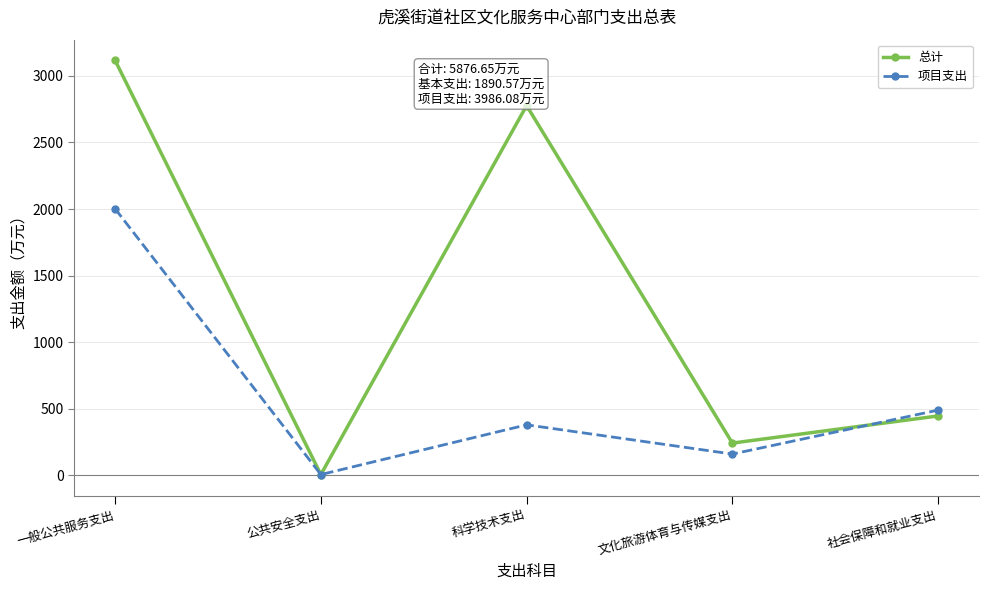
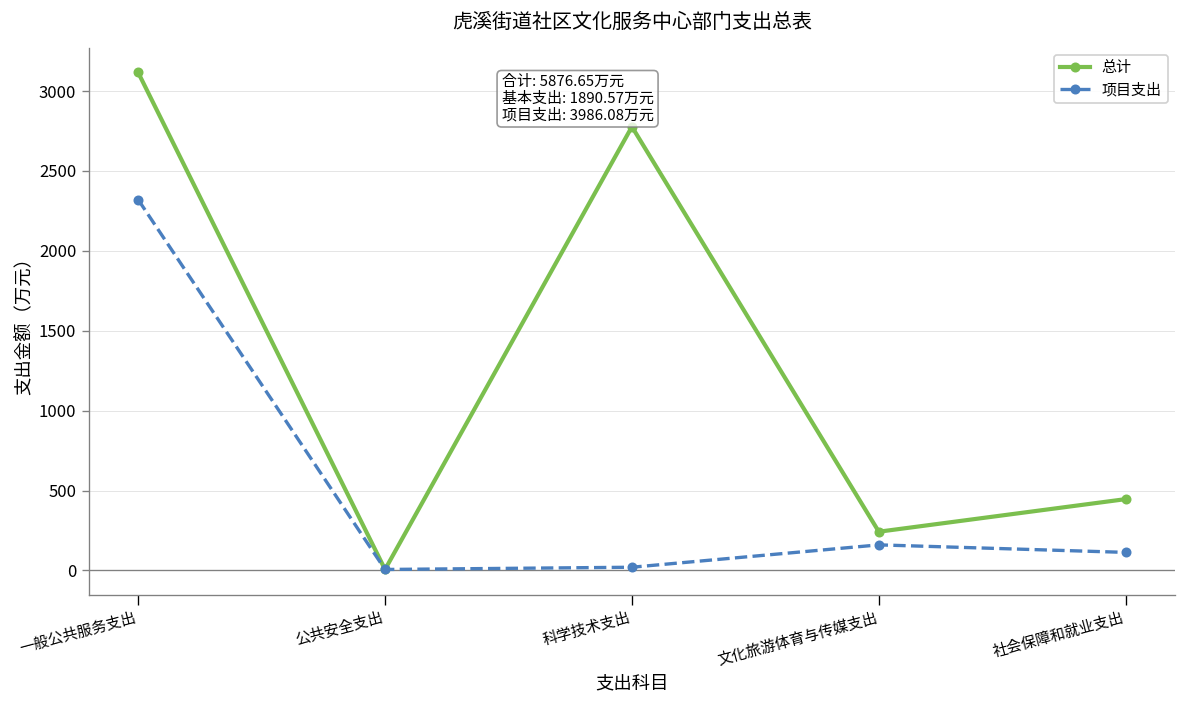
  {
    "总计": {
      "一般公共服务支出": 3120,
      "文化旅游体育与传媒支出": 240,
      "社会保障和就业支出": 450
    },
    "项目支出": {
-     "一般公共服务支出": 2000,
-     "科学技术支出": 380,
+     "一般公共服务支出": 2320,
+     "科学技术支出": 20,
      "文化旅游体育与传媒支出": 160,
-     "社会保障和就业支出": 490
+     "社会保障和就业支出": 110
    }
  }
